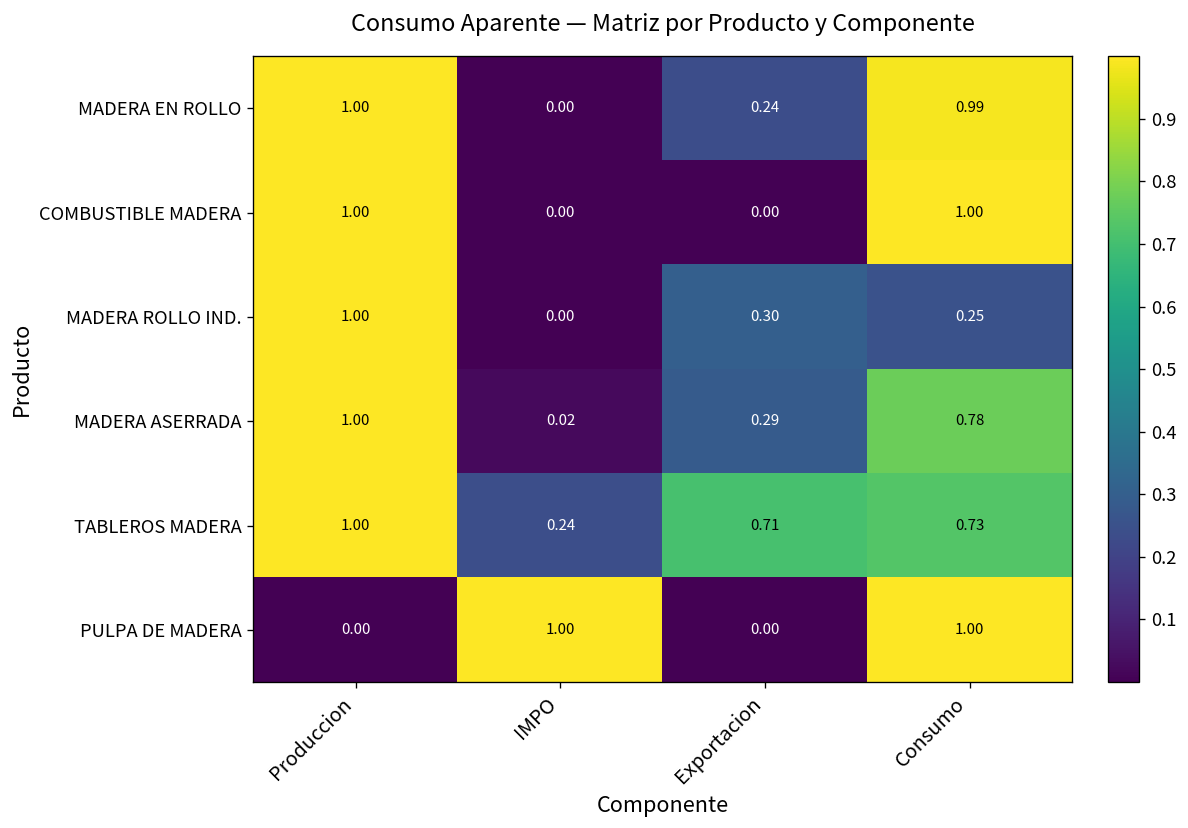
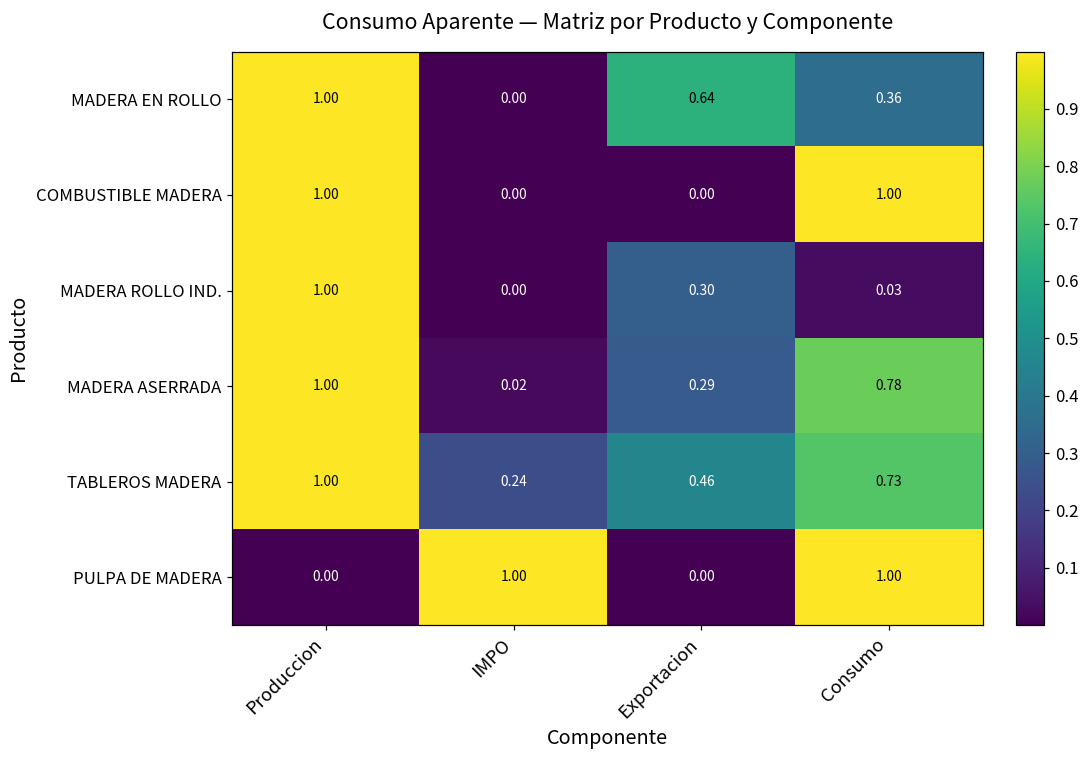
  {
    "MADERA EN ROLLO": {
      "Produccion": 1.00,
      "IMPO": 0.00,
-     "Exportacion": 0.24,
-     "Consumo": 0.99
+     "Exportacion": 0.64,
+     "Consumo": 0.36
    },
    "COMBUSTIBLE MADERA": {
      "Produccion": 1.00,
      "IMPO": 0.00,
      "Exportacion": 0.00,
      "Consumo": 1.00
    },
    "MADERA ROLLO IND.": {
      "Produccion": 1.00,
      "IMPO": 0.00,
      "Exportacion": 0.30,
-     "Consumo": 0.25
+     "Consumo": 0.03
    },
    "MADERA ASERRADA": {
      "Produccion": 1.00,
      "IMPO": 0.02,
      "Exportacion": 0.29,
      "Consumo": 0.78
    },
    "TABLEROS MADERA": {
      "Produccion": 1.00,
      "IMPO": 0.24,
-     "Exportacion": 0.71,
+     "Exportacion": 0.46,
      "Consumo": 0.73
    },
    "PULPA DE MADERA": {
      "Produccion": 0.00,
      "IMPO": 1.00,
      "Exportacion": 0.00,
      "Consumo": 1.00
    }
  }
